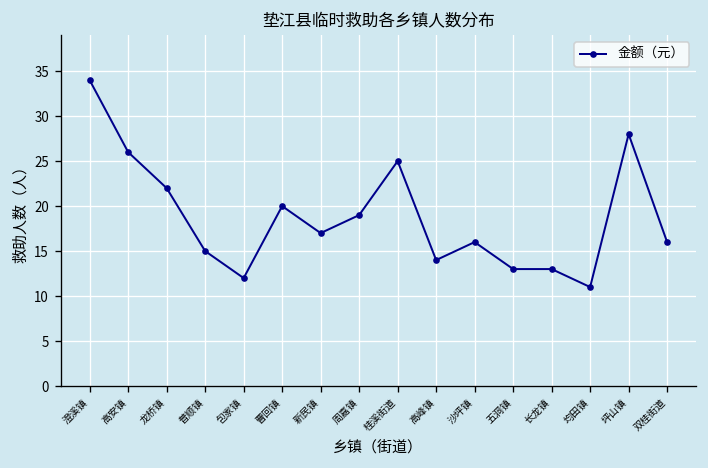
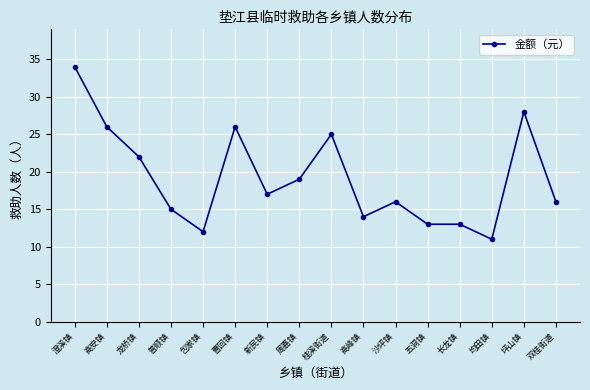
  {
    "澄溪镇": 34,
    "高安镇": 26,
    "龙桥镇": 22,
    "普顺镇": 15,
    "包家镇": 12,
-   "曹回镇": 20,
+   "曹回镇": 26,
    "新民镇": 17,
    "周嘉镇": 19,
    "桂溪街道": 25,
    "高峰镇": 14,
    "沙坪镇": 16,
    "五洞镇": 13,
    "长龙镇": 13,
    "均田镇": 11,
    "坪山镇": 28,
    "双桂街道": 16
  }
